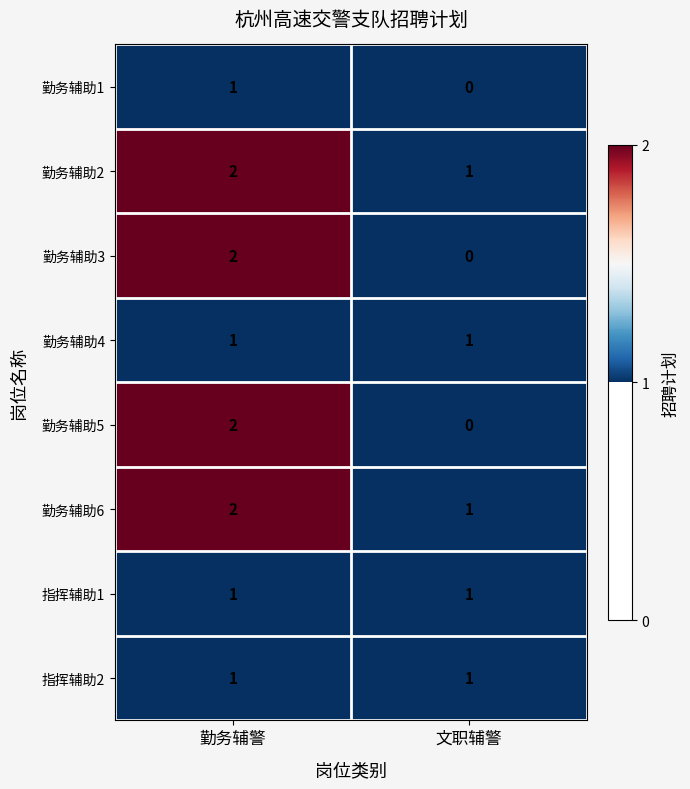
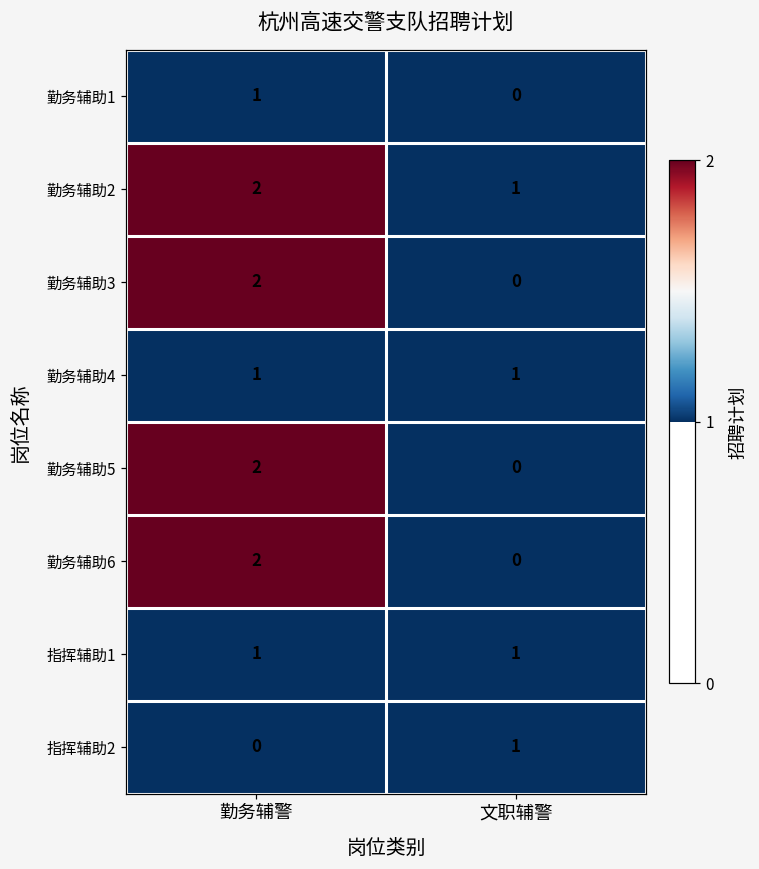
  {
    "勤务辅助1": {
      "勤务辅警": 1,
      "文职辅警": 0
    },
    "勤务辅助2": {
      "勤务辅警": 2,
      "文职辅警": 1
    },
    "勤务辅助3": {
      "勤务辅警": 2,
      "文职辅警": 0
    },
    "勤务辅助4": {
      "勤务辅警": 1,
      "文职辅警": 1
    },
    "勤务辅助5": {
      "勤务辅警": 2,
      "文职辅警": 0
    },
    "勤务辅助6": {
      "勤务辅警": 2,
-     "文职辅警": 1
+     "文职辅警": 0
    },
    "指挥辅助1": {
      "勤务辅警": 1,
      "文职辅警": 1
    },
    "指挥辅助2": {
-     "勤务辅警": 1,
+     "勤务辅警": 0,
      "文职辅警": 1
    }
  }
